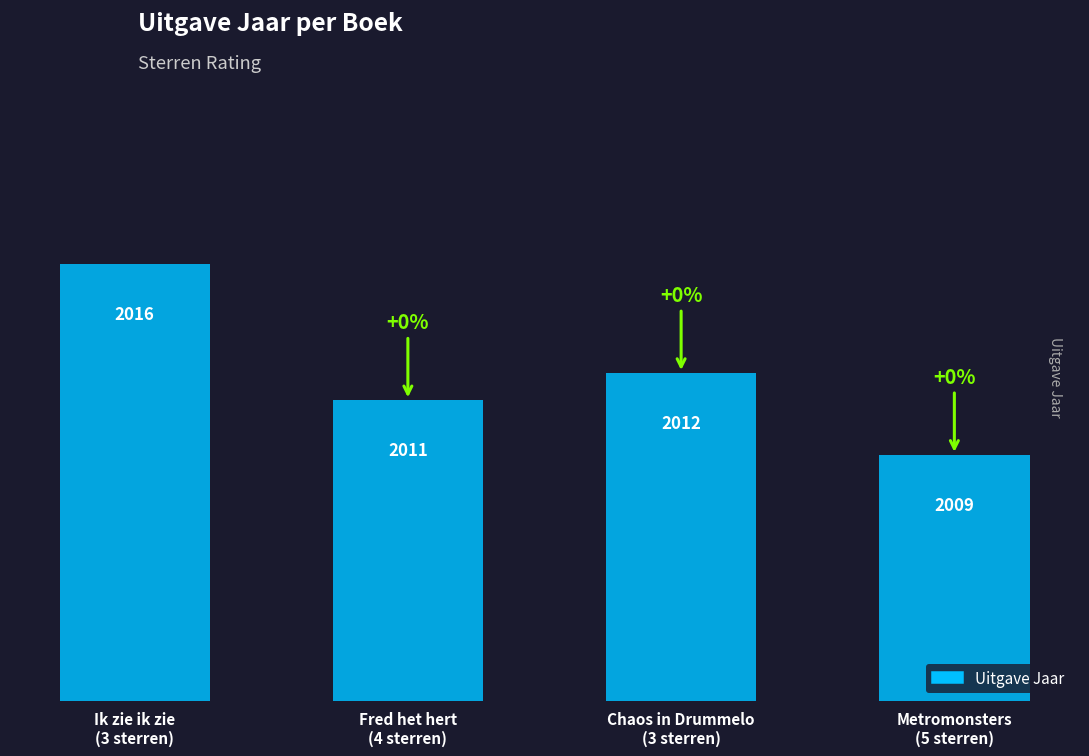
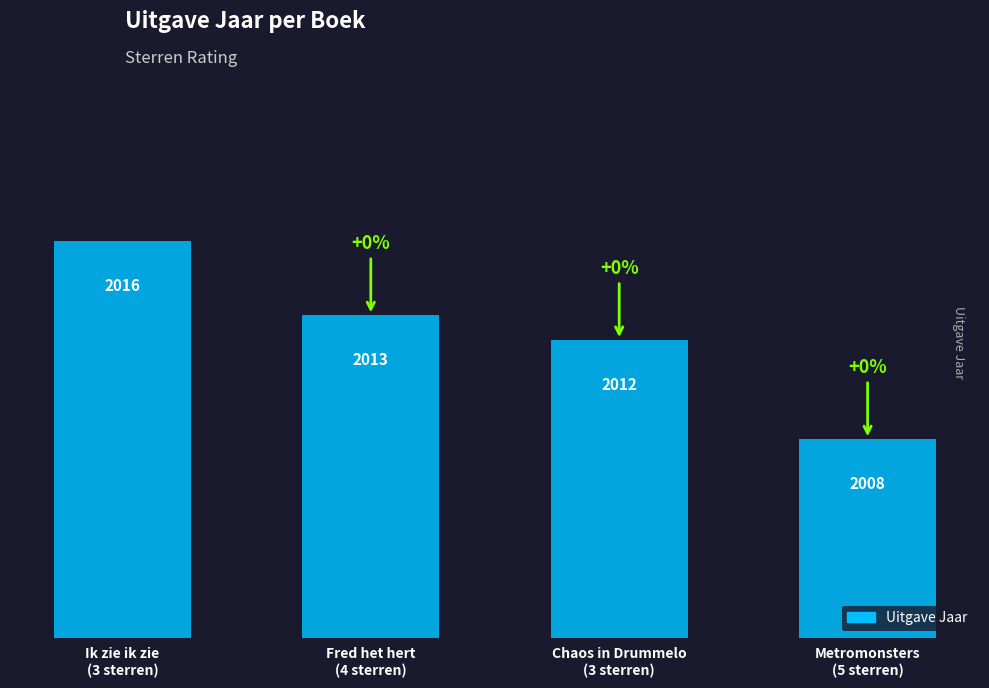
  {
    "Ik zie ik zie (3 sterren)": 2016,
-   "Fred het hert (4 sterren)": 2011,
+   "Fred het hert (4 sterren)": 2013,
    "Chaos in Drummelo (3 sterren)": 2012,
-   "Metromonsters (5 sterren)": 2009
+   "Metromonsters (5 sterren)": 2008
  }
